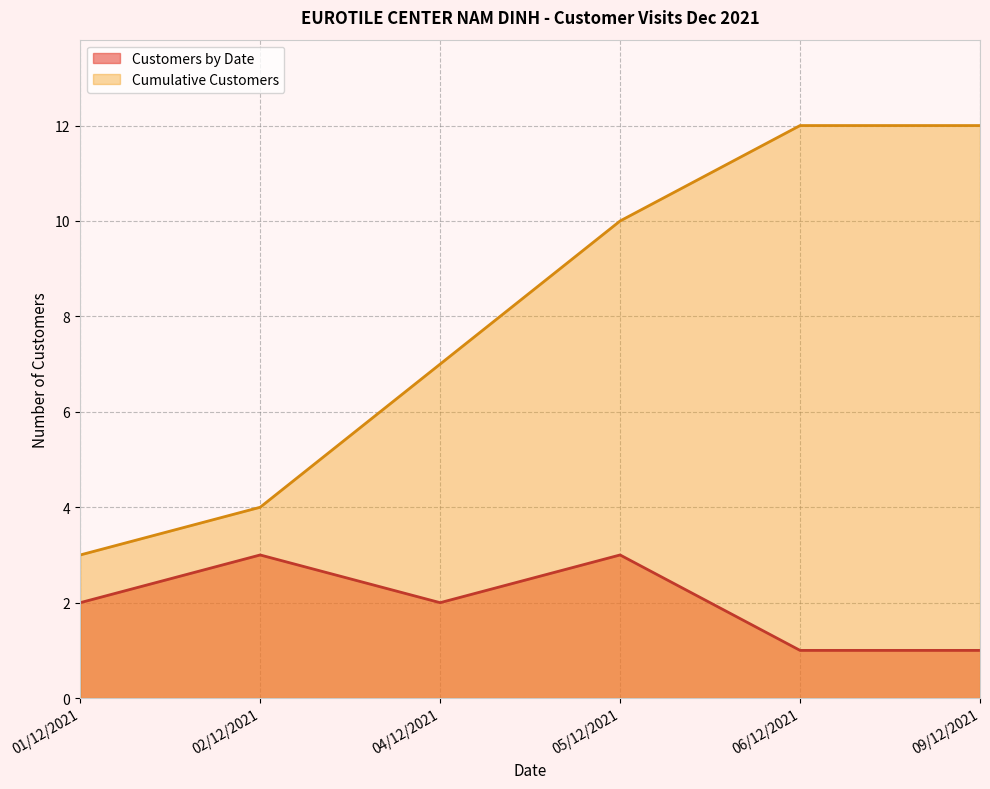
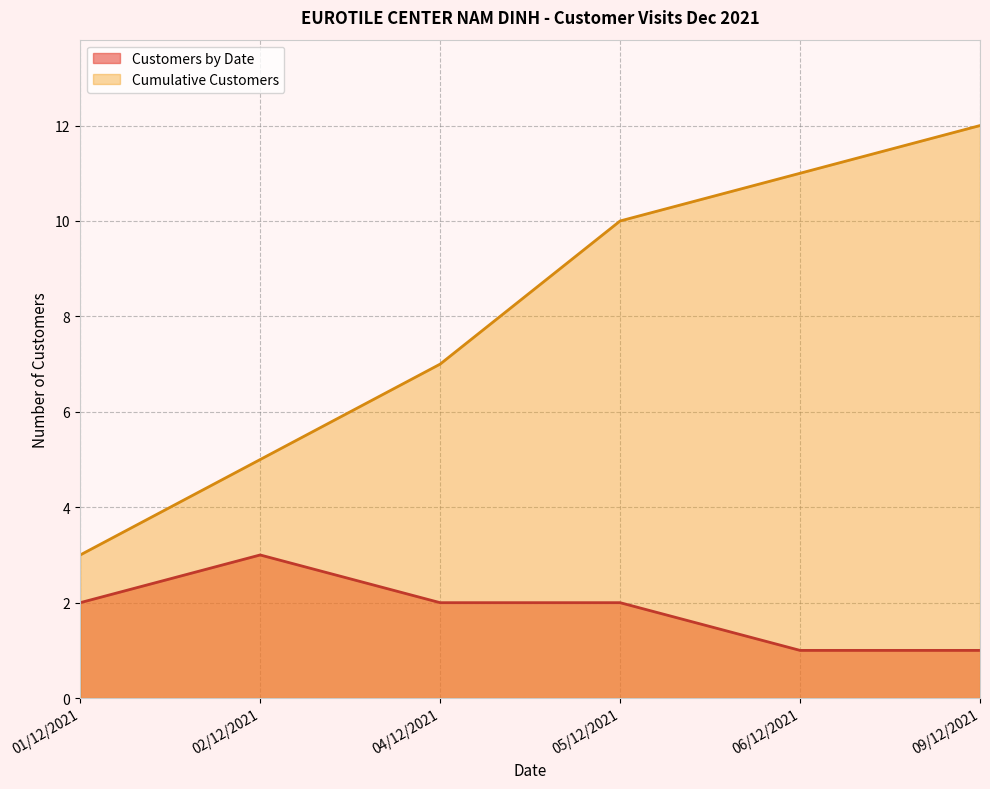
  {
    "Customers by Date": {
      "01/12/2021": 2,
      "02/12/2021": 3,
      "04/12/2021": 2,
-     "05/12/2021": 3,
+     "05/12/2021": 2,
      "06/12/2021": 1,
      "09/12/2021": 1
    },
    "Cumulative Customers": {
      "01/12/2021": 3,
-     "02/12/2021": 4,
+     "02/12/2021": 5,
      "04/12/2021": 7,
      "05/12/2021": 10,
-     "06/12/2021": 12,
+     "06/12/2021": 11,
      "09/12/2021": 12
    }
  }
